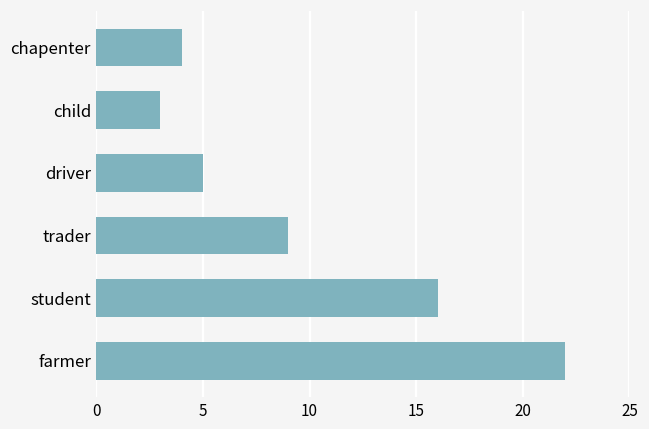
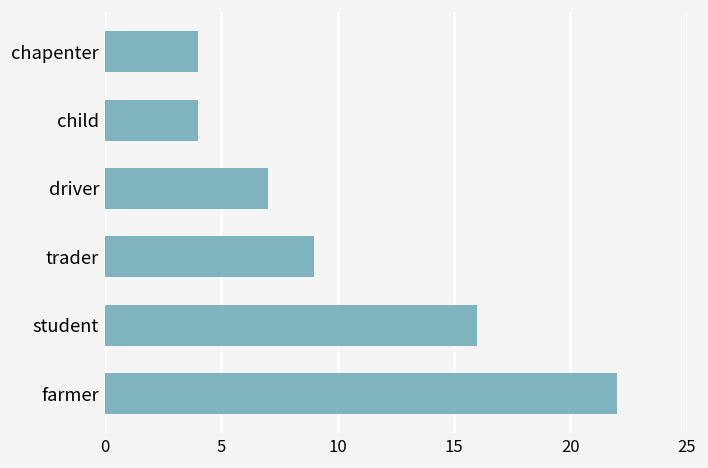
  {
    "chapenter": 4,
-   "child": 3,
-   "driver": 5,
+   "child": 4,
+   "driver": 7,
    "trader": 9,
    "student": 16,
    "farmer": 22
  }
